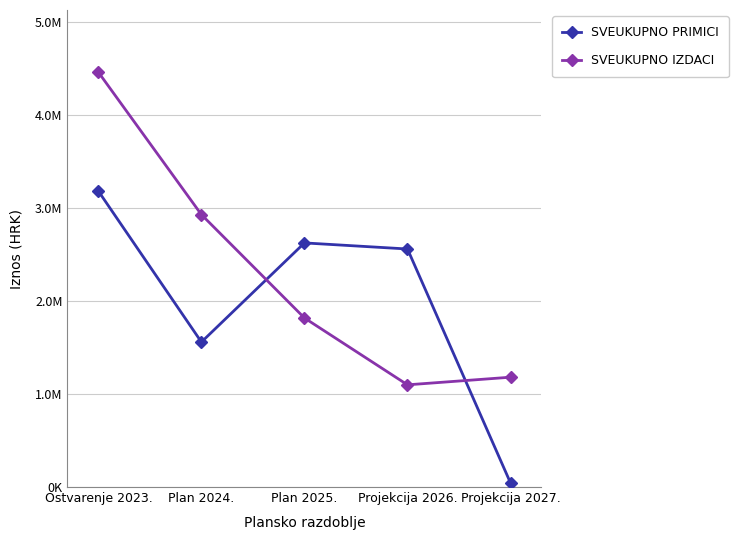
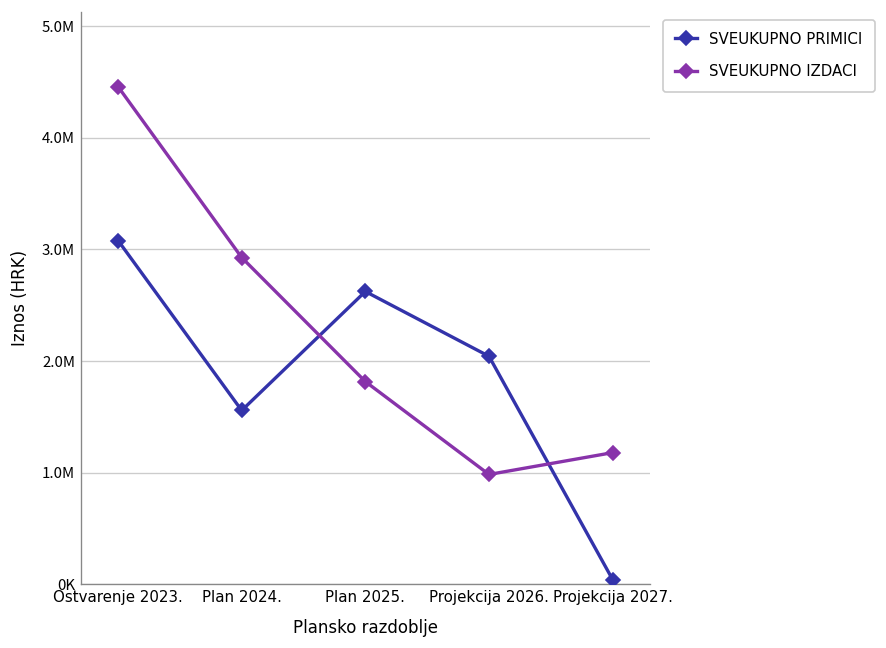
  {
    "SVEUKUPNO PRIMICI": {
-     "Ostvarenje 2023.": 3200000,
+     "Ostvarenje 2023.": 3100000,
      "Plan 2024.": 1600000,
      "Plan 2025.": 2600000,
-     "Projekcija 2026.": 2600000,
+     "Projekcija 2026.": 2000000,
      "Projekcija 2027.": 0
    },
    "SVEUKUPNO IZDACI": {
      "Ostvarenje 2023.": 4500000,
      "Plan 2024.": 2900000,
      "Plan 2025.": 1800000,
-     "Projekcija 2026.": 1100000,
+     "Projekcija 2026.": 1000000,
      "Projekcija 2027.": 1200000
    }
  }
